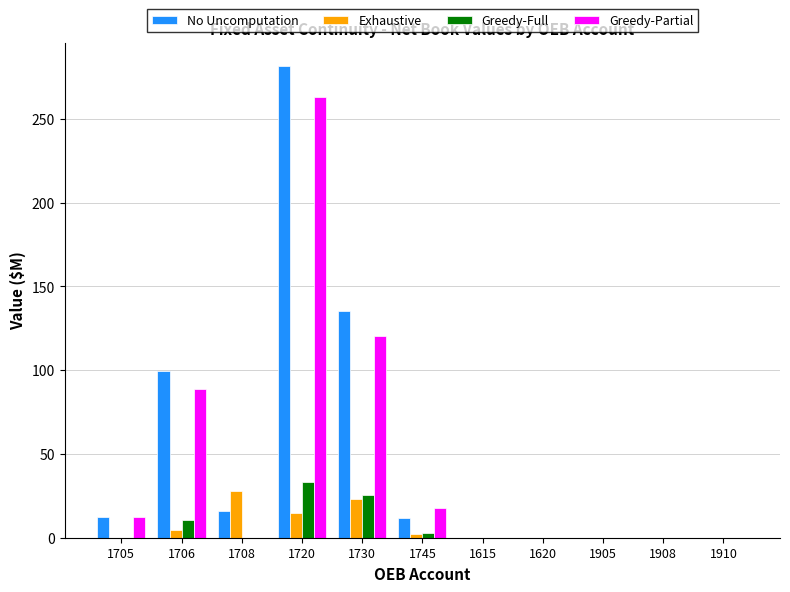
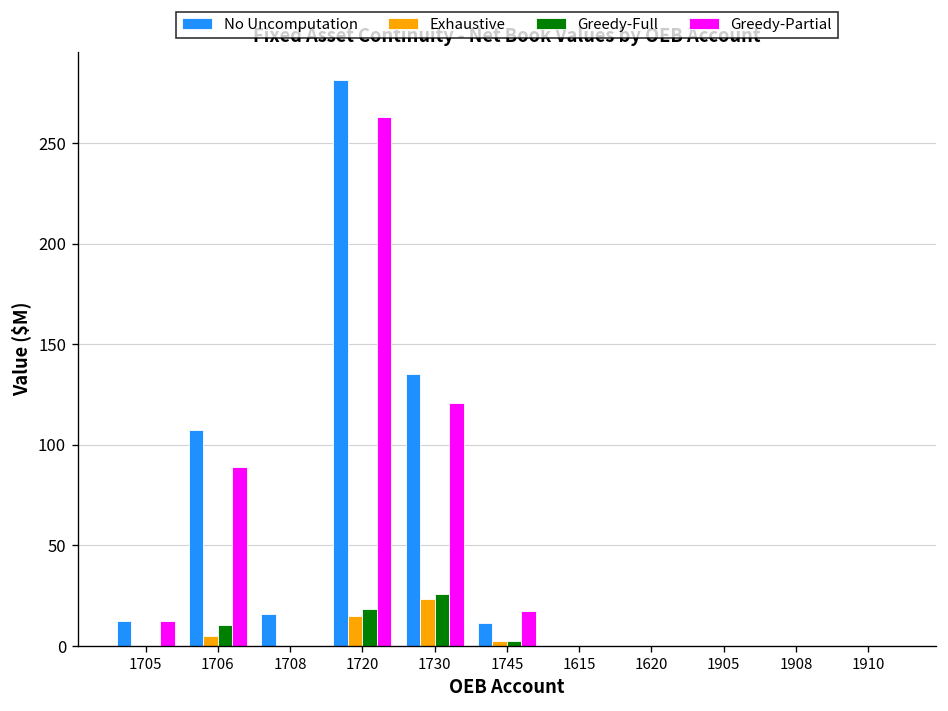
  {
    "No Uncomputation": {
      "1705": 12,
-     "1706": 99,
+     "1706": 107,
      "1708": 16,
      "1720": 281,
      "1730": 135,
      "1745": 12,
      "1615": 0,
      "1620": 0,
      "1905": 0,
      "1908": 0,
      "1910": 0
    },
    "Exhaustive": {
      "1705": 0,
      "1706": 5,
-     "1708": 28,
+     "1708": 0,
      "1720": 15,
      "1730": 23,
      "1745": 2,
      "1615": 0,
      "1620": 0,
      "1905": 0,
      "1908": 0,
      "1910": 0
    },
    "Greedy-Full": {
      "1705": 0,
      "1706": 11,
-     "1720": 33,
+     "1720": 19,
      "1730": 26,
      "1745": 3,
      "1615": 0,
      "1620": 0,
      "1905": 0,
      "1908": 0,
      "1910": 0
    },
    "Greedy-Partial": {
      "1705": 12,
      "1706": 89,
      "1720": 263,
      "1730": 121,
      "1745": 18,
      "1615": 0,
      "1620": 0,
      "1905": 0,
      "1908": 0,
      "1910": 0
    }
  }
